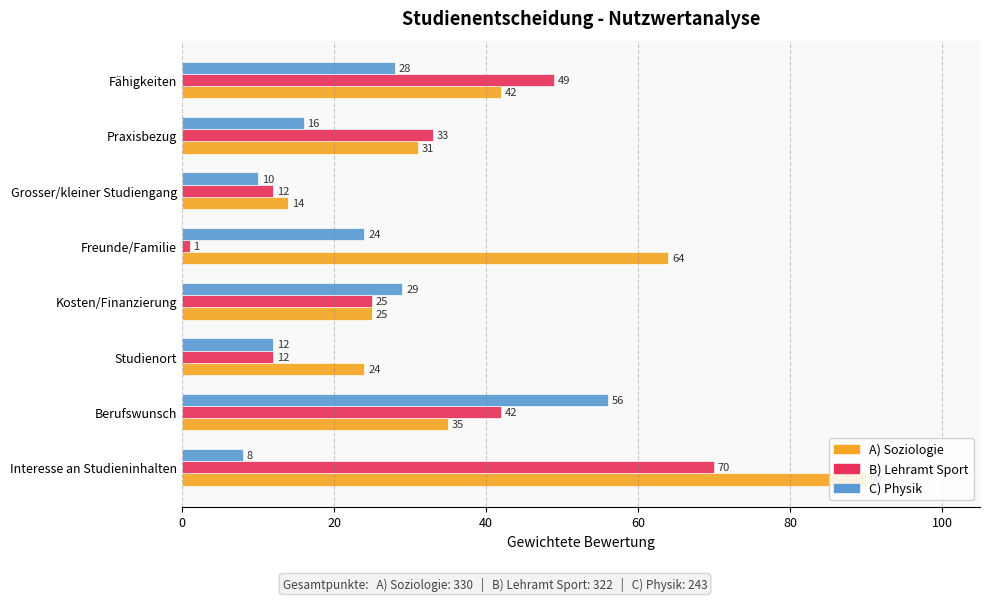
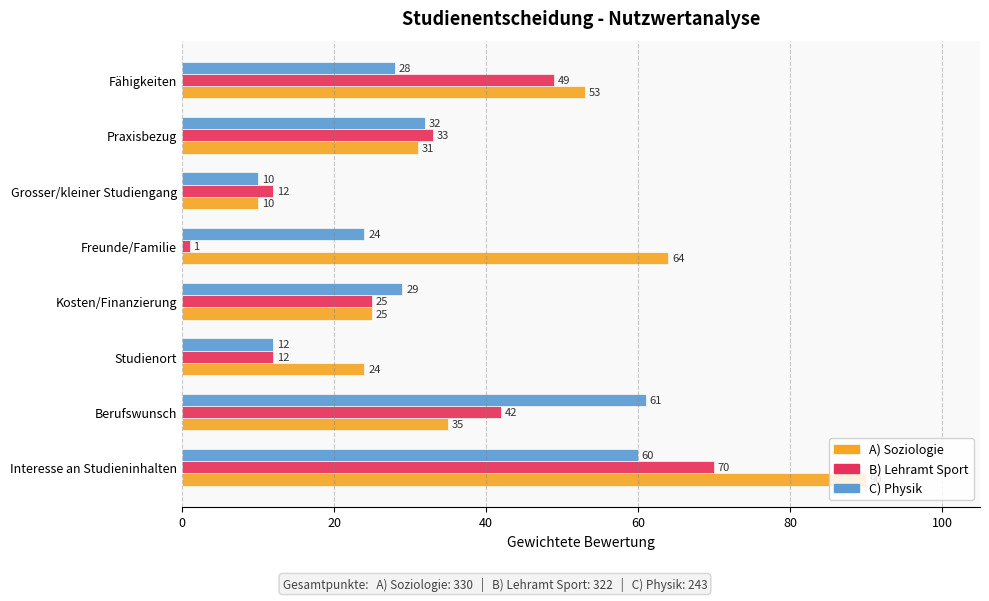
  {
    "A) Soziologie": {
-     "Fähigkeiten": 42,
+     "Fähigkeiten": 53,
      "Praxisbezug": 31,
-     "Grosser/kleiner Studiengang": 14,
+     "Grosser/kleiner Studiengang": 10,
      "Freunde/Familie": 64,
      "Kosten/Finanzierung": 25,
      "Studienort": 24,
      "Berufswunsch": 35
    },
    "B) Lehramt Sport": {
      "Fähigkeiten": 49,
      "Praxisbezug": 33,
      "Grosser/kleiner Studiengang": 12,
      "Freunde/Familie": 1,
      "Kosten/Finanzierung": 25,
      "Studienort": 12,
      "Berufswunsch": 42,
      "Interesse an Studieninhalten": 70
    },
    "C) Physik": {
      "Fähigkeiten": 28,
-     "Praxisbezug": 16,
+     "Praxisbezug": 32,
      "Grosser/kleiner Studiengang": 10,
      "Freunde/Familie": 24,
      "Kosten/Finanzierung": 29,
      "Studienort": 12,
-     "Berufswunsch": 56,
-     "Interesse an Studieninhalten": 8
+     "Berufswunsch": 61,
+     "Interesse an Studieninhalten": 60
    }
  }
